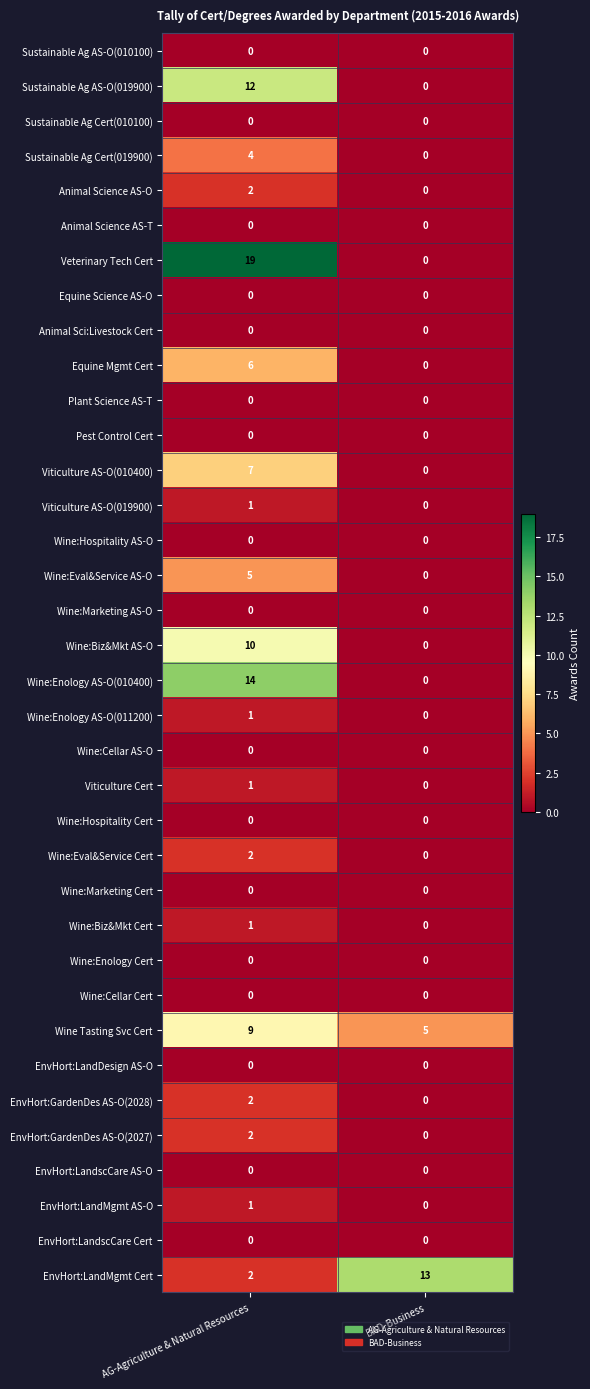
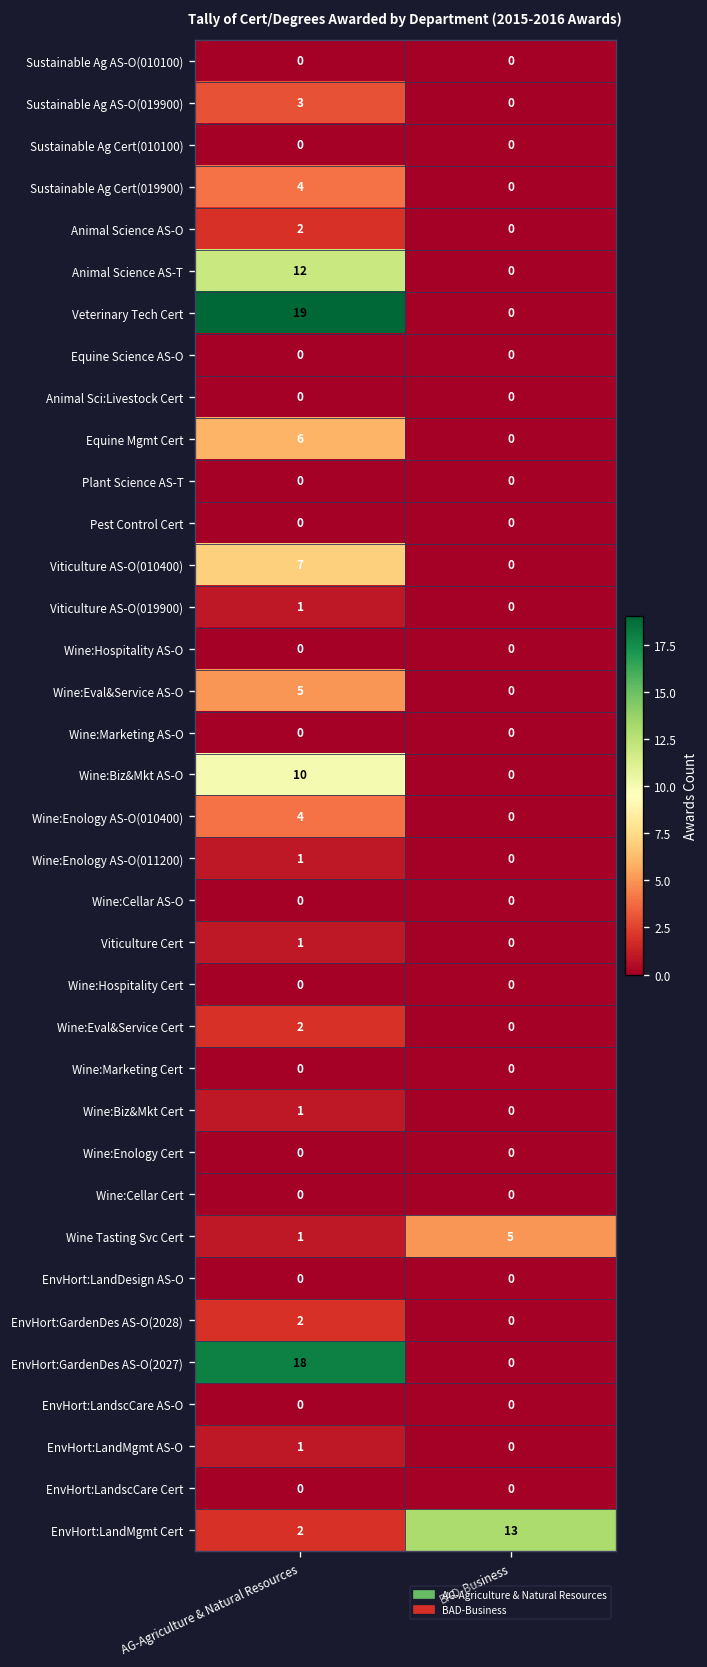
  {
    "Sustainable Ag AS-O(010100)": {
      "AG-Agriculture & Natural Resources": 0,
      "BAD-Business": 0
    },
    "Sustainable Ag AS-O(019900)": {
-     "AG-Agriculture & Natural Resources": 12,
+     "AG-Agriculture & Natural Resources": 3,
      "BAD-Business": 0
    },
    "Sustainable Ag Cert(010100)": {
      "AG-Agriculture & Natural Resources": 0,
      "BAD-Business": 0
    },
    "Sustainable Ag Cert(019900)": {
      "AG-Agriculture & Natural Resources": 4,
      "BAD-Business": 0
    },
    "Animal Science AS-O": {
      "AG-Agriculture & Natural Resources": 2,
      "BAD-Business": 0
    },
    "Animal Science AS-T": {
-     "AG-Agriculture & Natural Resources": 0,
+     "AG-Agriculture & Natural Resources": 12,
      "BAD-Business": 0
    },
    "Veterinary Tech Cert": {
      "AG-Agriculture & Natural Resources": 19,
      "BAD-Business": 0
    },
    "Equine Science AS-O": {
      "AG-Agriculture & Natural Resources": 0,
      "BAD-Business": 0
    },
    "Animal Sci:Livestock Cert": {
      "AG-Agriculture & Natural Resources": 0,
      "BAD-Business": 0
    },
    "Equine Mgmt Cert": {
      "AG-Agriculture & Natural Resources": 6,
      "BAD-Business": 0
    },
    "Plant Science AS-T": {
      "AG-Agriculture & Natural Resources": 0,
      "BAD-Business": 0
    },
    "Pest Control Cert": {
      "AG-Agriculture & Natural Resources": 0,
      "BAD-Business": 0
    },
    "Viticulture AS-O(010400)": {
      "AG-Agriculture & Natural Resources": 7,
      "BAD-Business": 0
    },
    "Viticulture AS-O(019900)": {
      "AG-Agriculture & Natural Resources": 1,
      "BAD-Business": 0
    },
    "Wine:Hospitality AS-O": {
      "AG-Agriculture & Natural Resources": 0,
      "BAD-Business": 0
    },
    "Wine:Eval&Service AS-O": {
      "AG-Agriculture & Natural Resources": 5,
      "BAD-Business": 0
    },
    "Wine:Marketing AS-O": {
      "AG-Agriculture & Natural Resources": 0,
      "BAD-Business": 0
    },
    "Wine:Biz&Mkt AS-O": {
      "AG-Agriculture & Natural Resources": 10,
      "BAD-Business": 0
    },
    "Wine:Enology AS-O(010400)": {
-     "AG-Agriculture & Natural Resources": 14,
+     "AG-Agriculture & Natural Resources": 4,
      "BAD-Business": 0
    },
    "Wine:Enology AS-O(011200)": {
      "AG-Agriculture & Natural Resources": 1,
      "BAD-Business": 0
    },
    "Wine:Cellar AS-O": {
      "AG-Agriculture & Natural Resources": 0,
      "BAD-Business": 0
    },
    "Viticulture Cert": {
      "AG-Agriculture & Natural Resources": 1,
      "BAD-Business": 0
    },
    "Wine:Hospitality Cert": {
      "AG-Agriculture & Natural Resources": 0,
      "BAD-Business": 0
    },
    "Wine:Eval&Service Cert": {
      "AG-Agriculture & Natural Resources": 2,
      "BAD-Business": 0
    },
    "Wine:Marketing Cert": {
      "AG-Agriculture & Natural Resources": 0,
      "BAD-Business": 0
    },
    "Wine:Biz&Mkt Cert": {
      "AG-Agriculture & Natural Resources": 1,
      "BAD-Business": 0
    },
    "Wine:Enology Cert": {
      "AG-Agriculture & Natural Resources": 0,
      "BAD-Business": 0
    },
    "Wine:Cellar Cert": {
      "AG-Agriculture & Natural Resources": 0,
      "BAD-Business": 0
    },
    "Wine Tasting Svc Cert": {
-     "AG-Agriculture & Natural Resources": 9,
+     "AG-Agriculture & Natural Resources": 1,
      "BAD-Business": 5
    },
    "EnvHort:LandDesign AS-O": {
      "AG-Agriculture & Natural Resources": 0,
      "BAD-Business": 0
    },
    "EnvHort:GardenDes AS-O(2028)": {
      "AG-Agriculture & Natural Resources": 2,
      "BAD-Business": 0
    },
    "EnvHort:GardenDes AS-O(2027)": {
-     "AG-Agriculture & Natural Resources": 2,
+     "AG-Agriculture & Natural Resources": 18,
      "BAD-Business": 0
    },
    "EnvHort:LandscCare AS-O": {
      "AG-Agriculture & Natural Resources": 0,
      "BAD-Business": 0
    },
    "EnvHort:LandMgmt AS-O": {
      "AG-Agriculture & Natural Resources": 1,
      "BAD-Business": 0
    },
    "EnvHort:LandscCare Cert": {
      "AG-Agriculture & Natural Resources": 0,
      "BAD-Business": 0
    },
    "EnvHort:LandMgmt Cert": {
      "AG-Agriculture & Natural Resources": 2,
      "BAD-Business": 13
    }
  }
